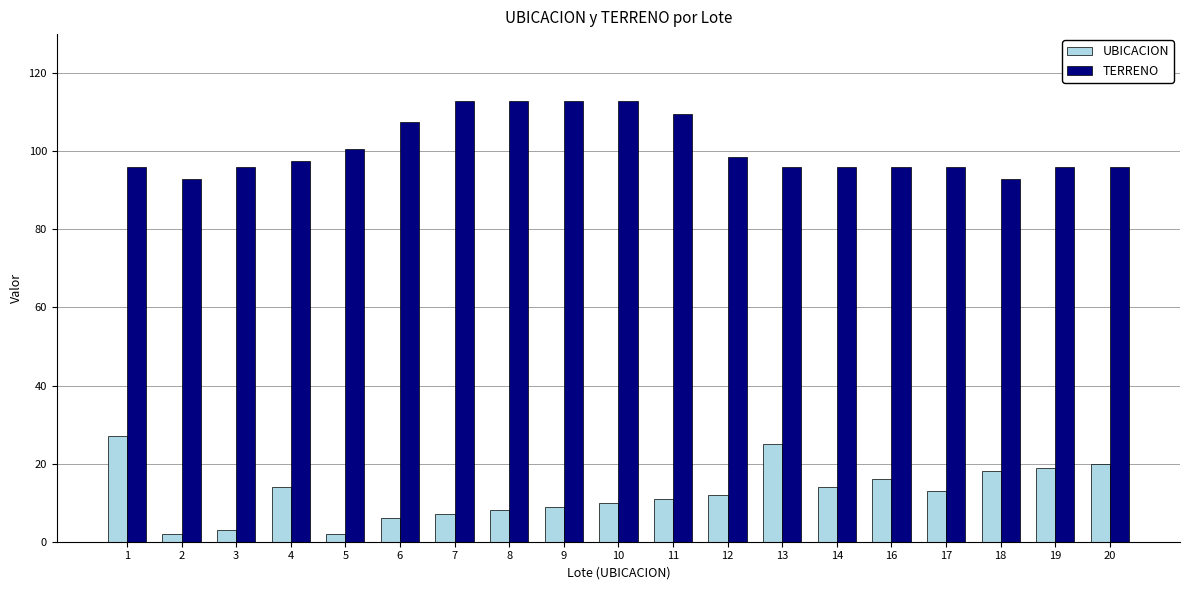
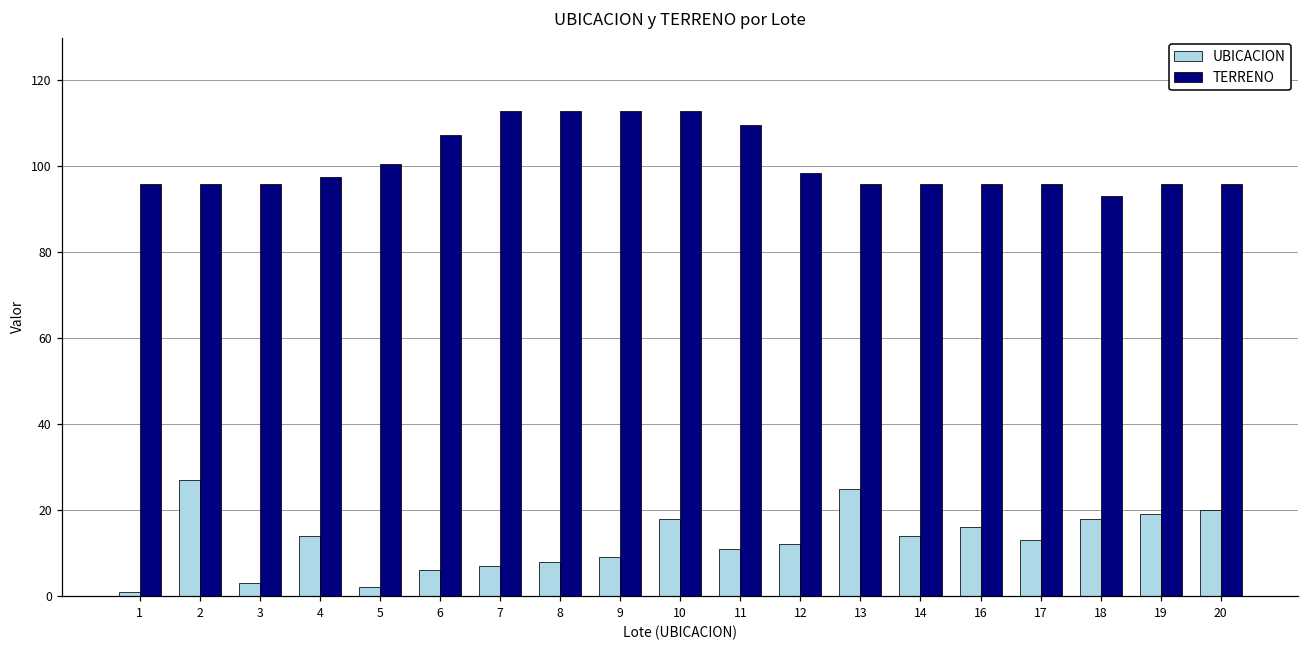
  {
    "UBICACION": {
-     "1": 27,
-     "2": 2,
+     "1": 1,
+     "2": 27,
      "3": 3,
      "4": 14,
      "5": 2,
      "6": 6,
      "7": 7,
      "8": 8,
      "9": 9,
-     "10": 10,
+     "10": 18,
      "11": 11,
      "12": 12,
      "13": 25,
      "14": 14,
      "16": 16,
      "17": 13,
      "18": 18,
      "19": 19,
      "20": 20
    },
    "TERRENO": {
      "1": 96,
-     "2": 93,
+     "2": 96,
      "3": 96,
      "4": 98,
      "5": 101,
      "6": 107,
      "7": 113,
      "8": 113,
      "9": 113,
      "10": 113,
      "11": 110,
      "12": 98,
      "13": 96,
      "14": 96,
      "16": 96,
      "17": 96,
      "18": 93,
      "19": 96,
      "20": 96
    }
  }
